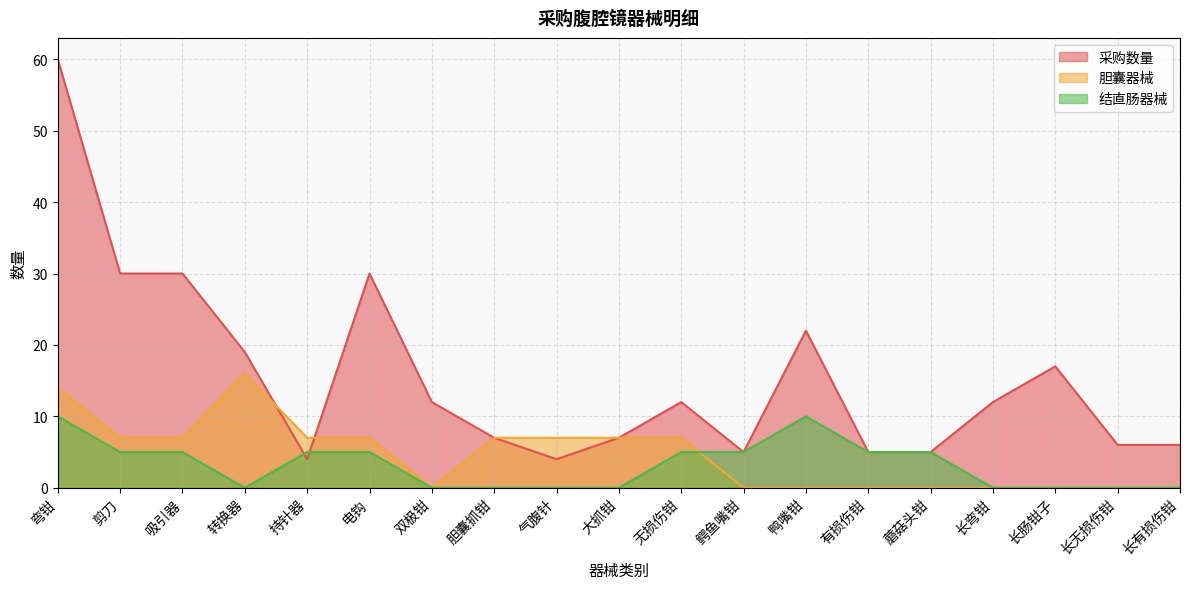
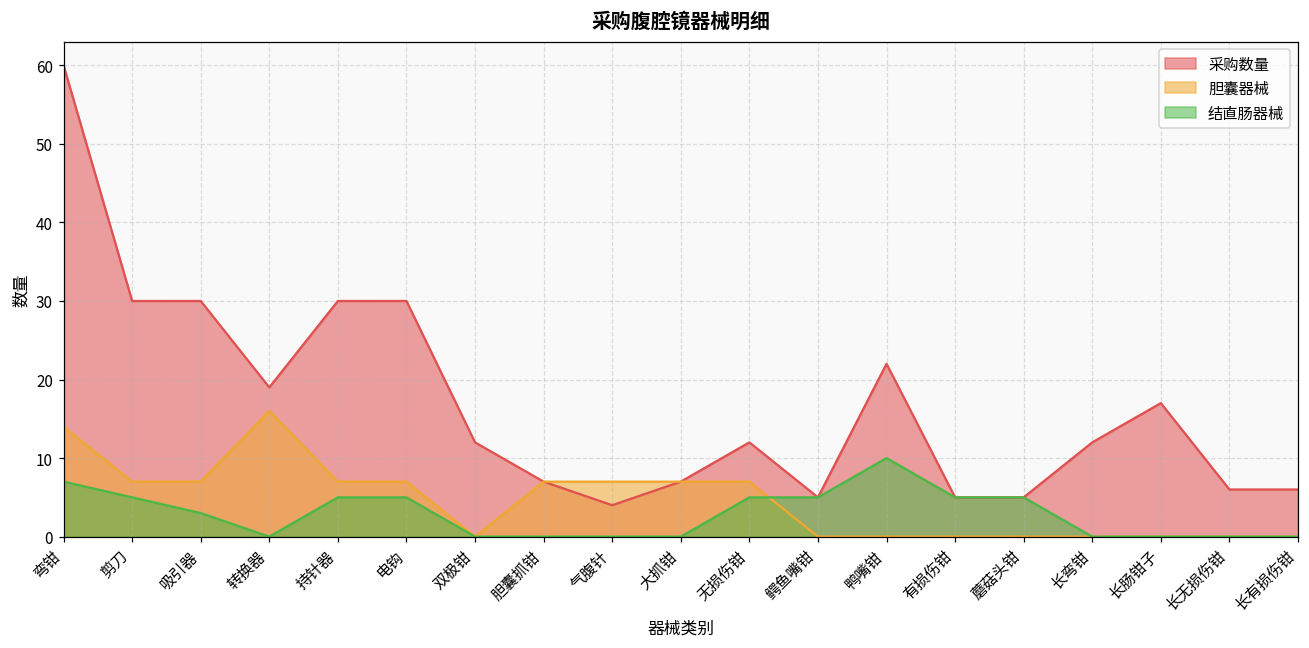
  {
    "采购数量": {
      "弯钳": 60,
      "剪刀": 30,
      "吸引器": 30,
      "转换器": 19,
-     "持针器": 4,
+     "持针器": 30,
      "电钩": 30,
      "双极钳": 12,
      "气腹针": 4,
      "无损伤钳": 12,
      "鸭嘴钳": 22,
      "长弯钳": 12,
      "长肠钳子": 17,
      "长无损伤钳": 6,
      "长有损伤钳": 6
    },
    "胆囊器械": {
      "弯钳": 14,
      "剪刀": 7,
      "吸引器": 7,
      "转换器": 16,
      "持针器": 7,
      "电钩": 7,
      "气腹针": 7,
      "无损伤钳": 7,
      "鳄鱼嘴钳": 0,
      "鸭嘴钳": 0,
      "有损伤钳": 0,
      "蘑菇头钳": 0
    },
    "结直肠器械": {
-     "弯钳": 10,
+     "弯钳": 7,
      "剪刀": 5,
-     "吸引器": 5,
+     "吸引器": 3,
      "转换器": 0,
      "持针器": 5,
      "电钩": 5,
      "胆囊抓钳": 0,
      "气腹针": 0,
      "大抓钳": 0,
      "无损伤钳": 5,
      "鸭嘴钳": 10
    }
  }
